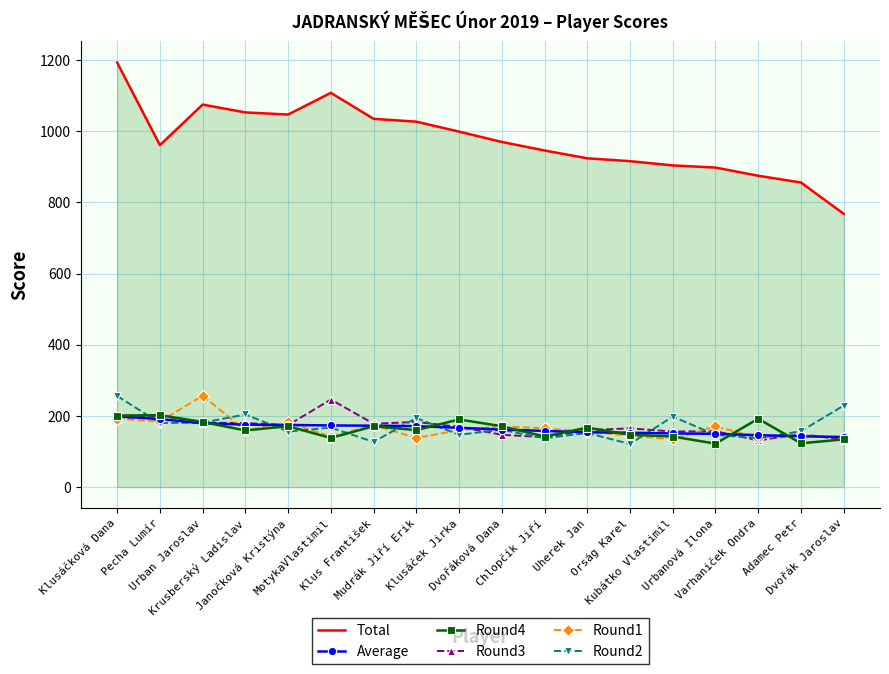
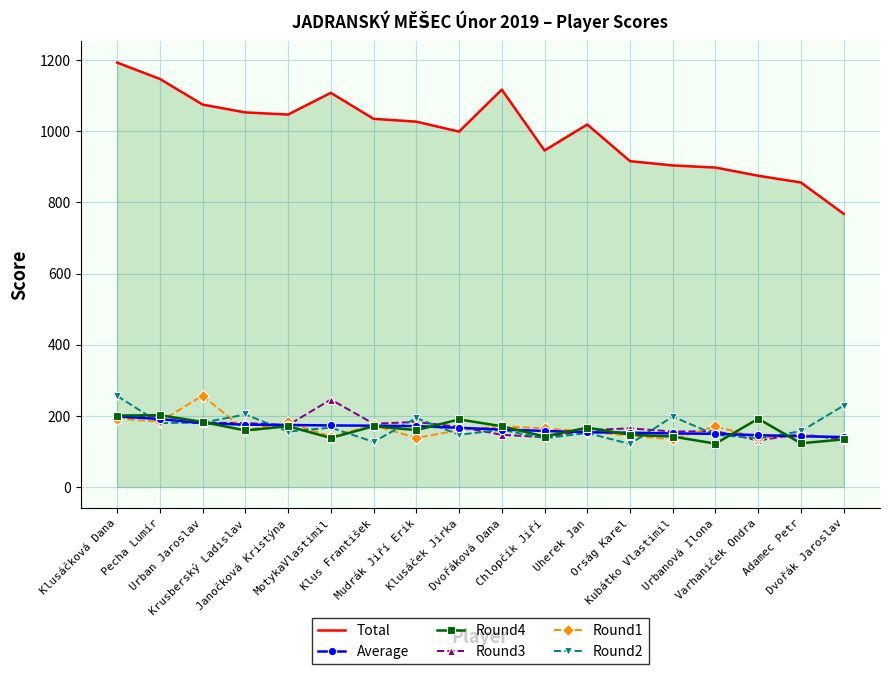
  {
    "Total": {
      "Klusáčková Dana": 1190,
-     "Pecha Lumír": 960,
+     "Pecha Lumír": 1150,
      "Urban Jaroslav": 1080,
      "Krusberský Ladislav": 1050,
      "Janočková Kristýna": 1050,
      "MotykaVlastimil": 1110,
      "Klus František": 1040,
      "Mudrák Jiří Erik": 1030,
      "Klusáček Jirka": 1000,
-     "Dvořáková Dana": 970,
+     "Dvořáková Dana": 1120,
      "Chlopčík Jiří": 950,
-     "Uherek Jan": 920,
+     "Uherek Jan": 1020,
      "Orság Karel": 920,
      "Kubátko Vlastimil": 900,
      "Urbanová Ilona": 900,
      "Varhaniček Ondra": 880,
      "Adamec Petr": 860,
      "Dvořák Jaroslav": 770
    },
    "Average": {
      "Mudrák Jiří Erik": 170,
      "Chlopčík Jiří": 160,
      "Varhaniček Ondra": 150
    },
    "Round4": {
      "Mudrák Jiří Erik": 160,
      "Klusáček Jirka": 190,
      "Kubátko Vlastimil": 140,
      "Urbanová Ilona": 120,
      "Varhaniček Ondra": 190,
      "Adamec Petr": 120
    },
    "Round3": {
      "MotykaVlastimil": 250,
      "Mudrák Jiří Erik": 180,
      "Dvořáková Dana": 150,
      "Orság Karel": 170,
      "Urbanová Ilona": 160
    },
    "Round1": {
      "Urban Jaroslav": 260,
      "Janočková Kristýna": 180,
      "Mudrák Jiří Erik": 140,
      "Chlopčík Jiří": 170,
      "Kubátko Vlastimil": 130,
      "Urbanová Ilona": 170
    },
    "Round2": {
      "Klusáčková Dana": 260,
      "Krusberský Ladislav": 200,
      "Janočková Kristýna": 160,
      "Klus František": 130,
      "Mudrák Jiří Erik": 190,
      "Klusáček Jirka": 150,
      "Orság Karel": 120,
      "Kubátko Vlastimil": 200,
      "Adamec Petr": 160,
      "Dvořák Jaroslav": 230
    }
  }
